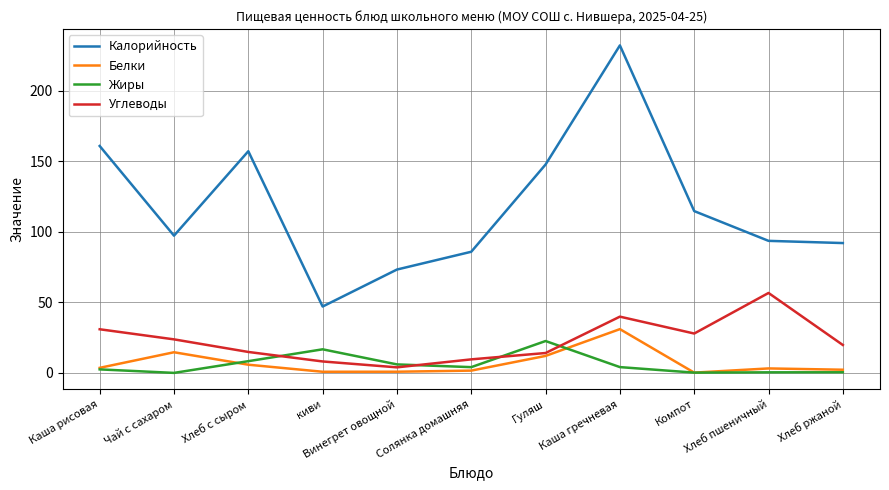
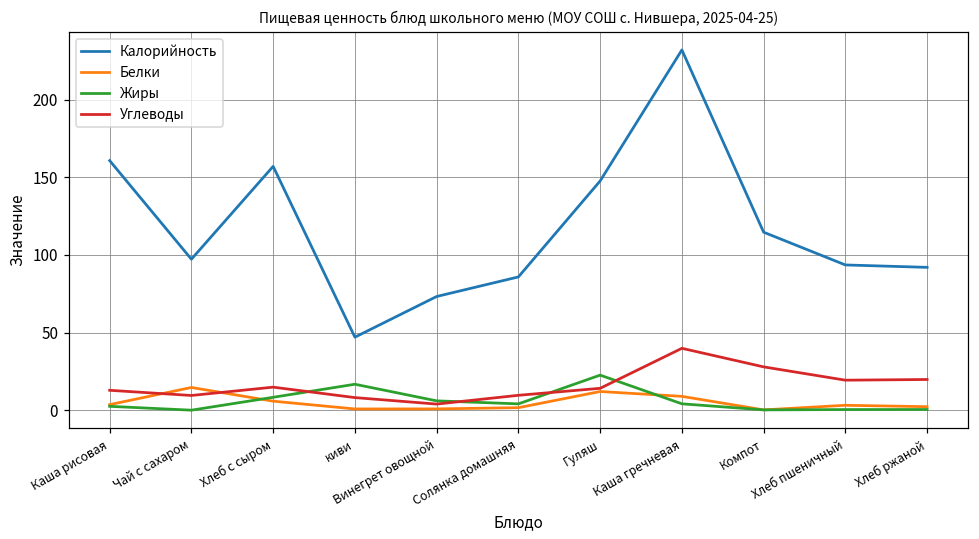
  {
    "Калорийность": {
      "Каша рисовая": 161,
      "Чай с сахаром": 97,
      "Хлеб с сыром": 157,
      "киви": 47,
      "Винегрет овощной": 73,
      "Солянка домашняя": 86,
      "Гуляш": 148,
      "Каша гречневая": 232,
      "Компот": 115,
      "Хлеб пшеничный": 94,
      "Хлеб ржаной": 92
    },
    "Белки": {
      "Чай с сахаром": 15,
      "Хлеб с сыром": 6,
      "киви": 1,
      "Винегрет овощной": 1,
      "Солянка домашняя": 2,
      "Гуляш": 12,
-     "Каша гречневая": 31,
+     "Каша гречневая": 9,
      "Хлеб пшеничный": 3,
      "Хлеб ржаной": 2
    },
    "Жиры": {
      "Чай с сахаром": 0,
      "Хлеб с сыром": 8,
      "киви": 17,
      "Винегрет овощной": 6,
      "Солянка домашняя": 4,
      "Гуляш": 23,
      "Каша гречневая": 4,
      "Хлеб пшеничный": 0,
      "Хлеб ржаной": 0
    },
    "Углеводы": {
-     "Каша рисовая": 31,
-     "Чай с сахаром": 24,
+     "Каша рисовая": 13,
+     "Чай с сахаром": 9,
      "Хлеб с сыром": 15,
      "киви": 8,
      "Винегрет овощной": 4,
      "Солянка домашняя": 10,
      "Гуляш": 14,
      "Каша гречневая": 40,
      "Компот": 28,
-     "Хлеб пшеничный": 57,
+     "Хлеб пшеничный": 19,
      "Хлеб ржаной": 20
    }
  }
